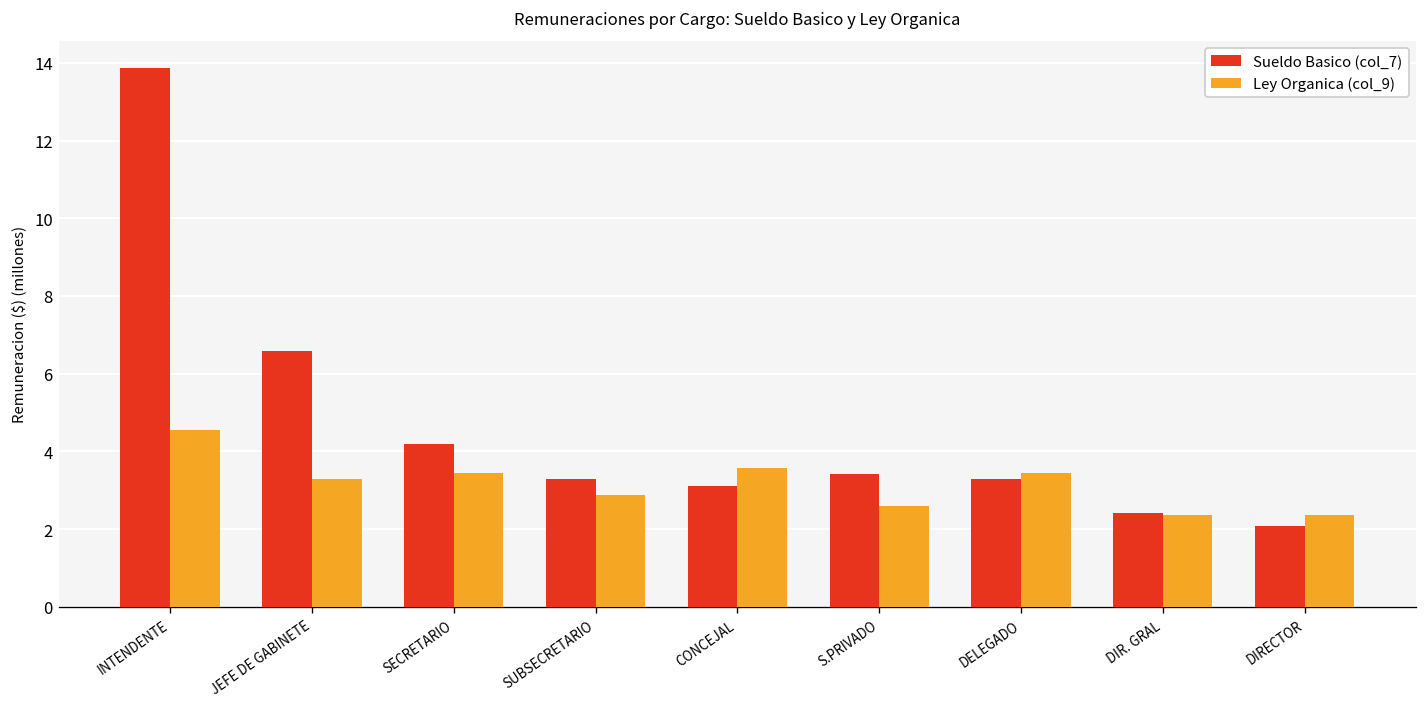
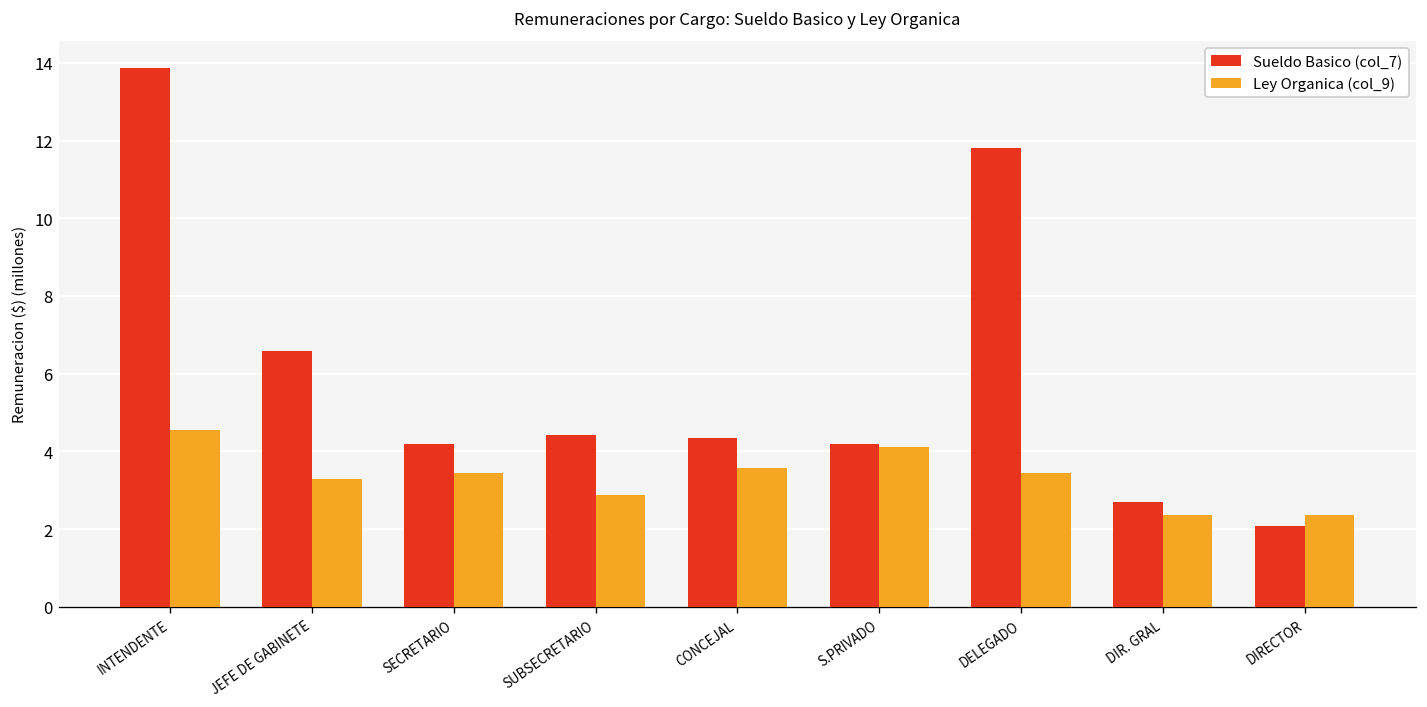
  {
    "Sueldo Basico (col_7)": {
      "INTENDENTE": 13.9,
      "JEFE DE GABINETE": 6.6,
      "SECRETARIO": 4.2,
-     "SUBSECRETARIO": 3.3,
-     "CONCEJAL": 3.1,
-     "S.PRIVADO": 3.4,
-     "DELEGADO": 3.3,
-     "DIR. GRAL": 2.4,
+     "SUBSECRETARIO": 4.4,
+     "CONCEJAL": 4.3,
+     "S.PRIVADO": 4.2,
+     "DELEGADO": 11.8,
+     "DIR. GRAL": 2.7,
      "DIRECTOR": 2.1
    },
    "Ley Organica (col_9)": {
      "INTENDENTE": 4.5,
      "JEFE DE GABINETE": 3.3,
      "SECRETARIO": 3.4,
      "SUBSECRETARIO": 2.9,
      "CONCEJAL": 3.6,
-     "S.PRIVADO": 2.6,
+     "S.PRIVADO": 4.1,
      "DELEGADO": 3.4,
      "DIR. GRAL": 2.4,
      "DIRECTOR": 2.4
    }
  }
